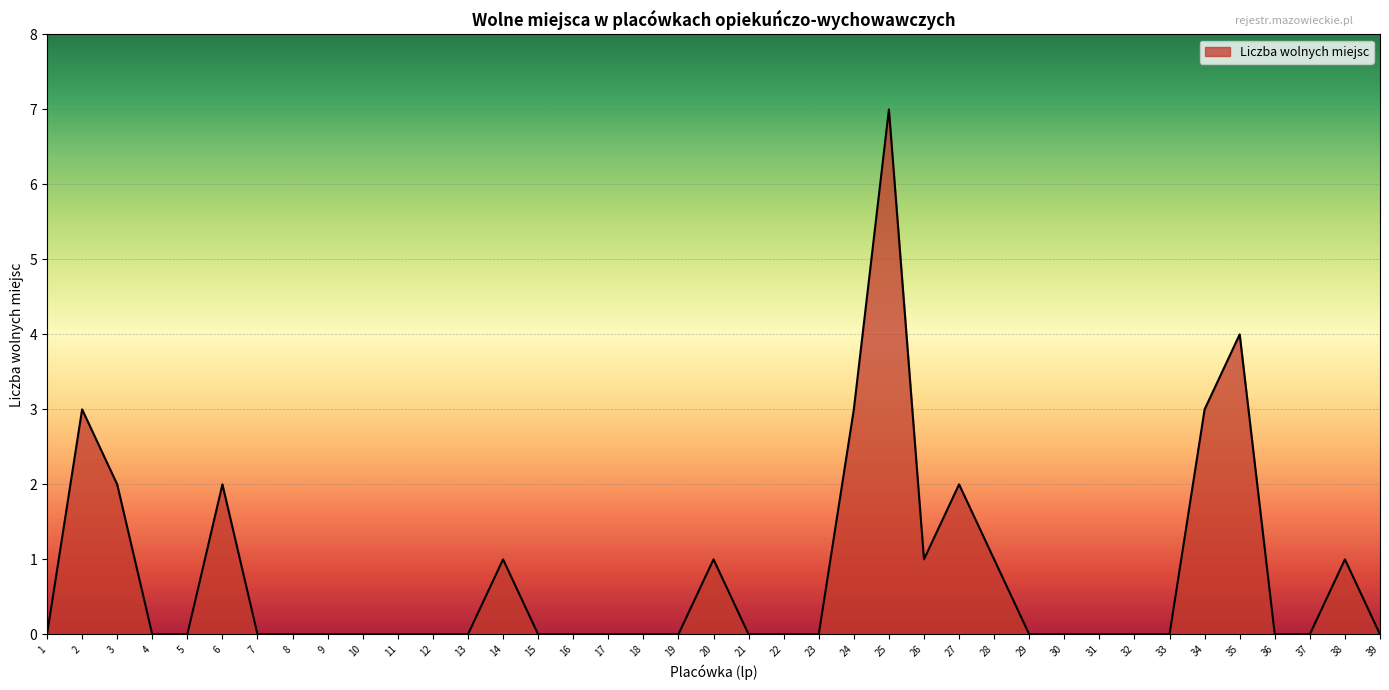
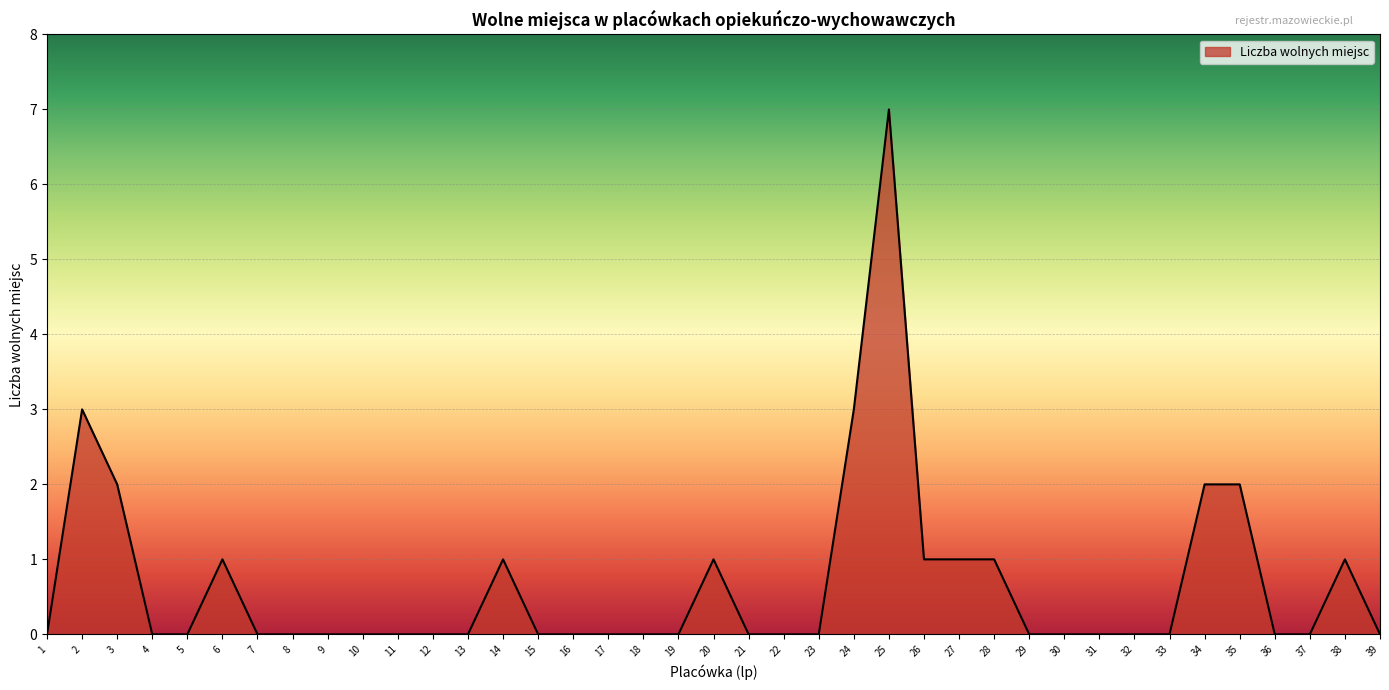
  {
    "1": 0,
    "2": 3,
    "3": 2,
    "4": 0,
    "5": 0,
-   "6": 2,
+   "6": 1,
    "7": 0,
    "8": 0,
    "9": 0,
    "10": 0,
    "11": 0,
    "12": 0,
    "13": 0,
    "14": 1,
    "15": 0,
    "16": 0,
    "17": 0,
    "18": 0,
    "19": 0,
    "20": 1,
    "21": 0,
    "22": 0,
    "23": 0,
    "24": 3,
    "25": 7,
    "26": 1,
-   "27": 2,
+   "27": 1,
    "28": 1,
    "29": 0,
    "30": 0,
    "31": 0,
    "32": 0,
    "33": 0,
-   "34": 3,
-   "35": 4,
+   "34": 2,
+   "35": 2,
    "36": 0,
    "37": 0,
    "38": 1,
    "39": 0
  }
